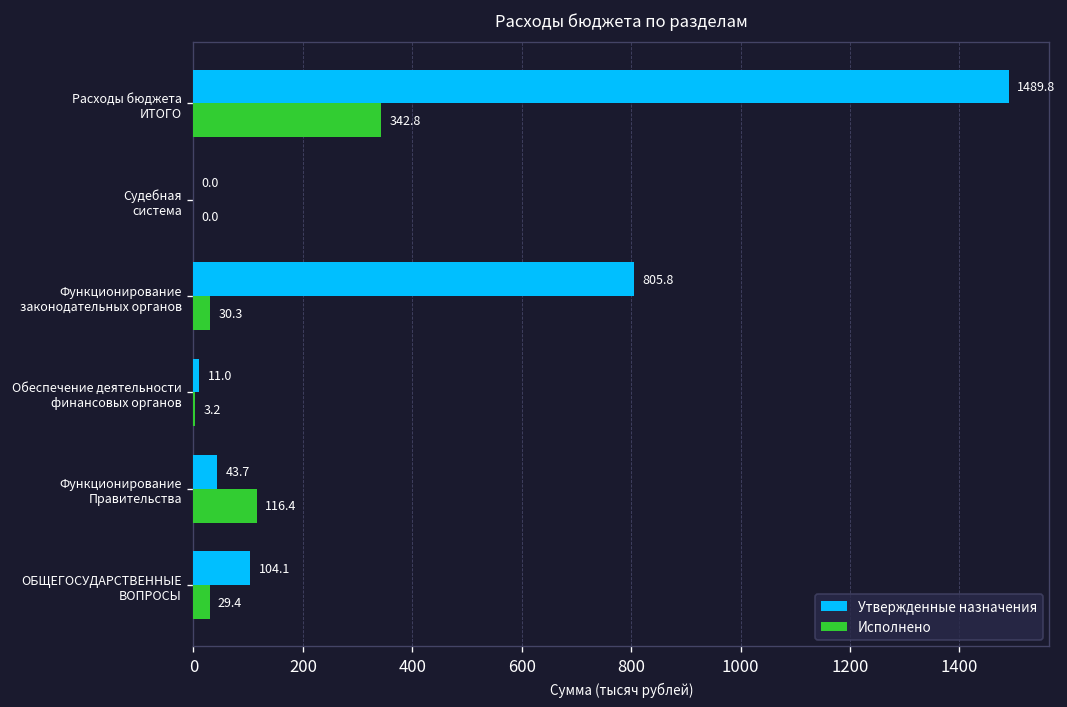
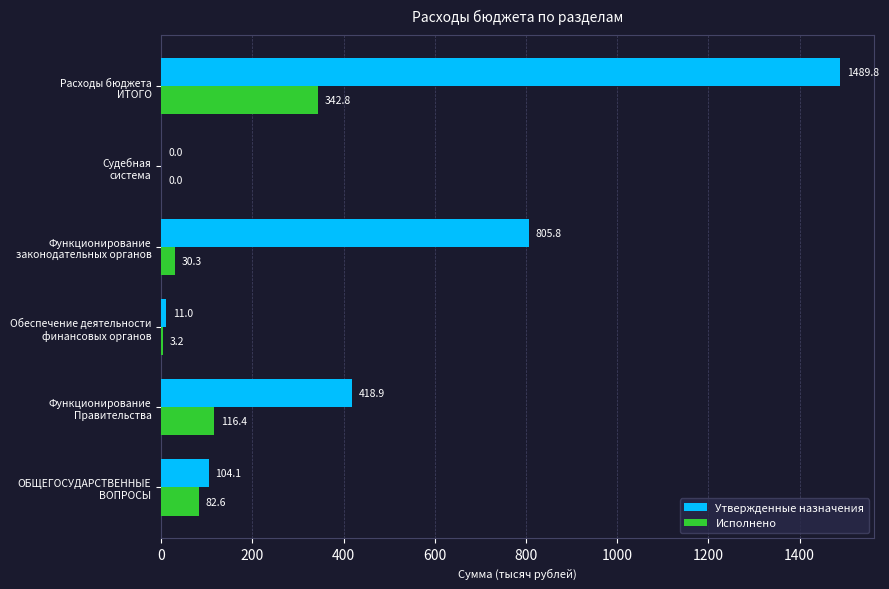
  {
    "Утвержденные назначения": {
      "Расходы бюджета ИТОГО": 1489.8,
      "Судебная система": 0.0,
      "Функционирование законодательных органов": 805.8,
      "Обеспечение деятельности финансовых органов": 11.0,
-     "Функционирование Правительства": 43.7,
+     "Функционирование Правительства": 418.9,
      "ОБЩЕГОСУДАРСТВЕННЫЕ ВОПРОСЫ": 104.1
    },
    "Исполнено": {
      "Расходы бюджета ИТОГО": 342.8,
      "Судебная система": 0.0,
      "Функционирование законодательных органов": 30.3,
      "Обеспечение деятельности финансовых органов": 3.2,
      "Функционирование Правительства": 116.4,
-     "ОБЩЕГОСУДАРСТВЕННЫЕ ВОПРОСЫ": 29.4
+     "ОБЩЕГОСУДАРСТВЕННЫЕ ВОПРОСЫ": 82.6
    }
  }
